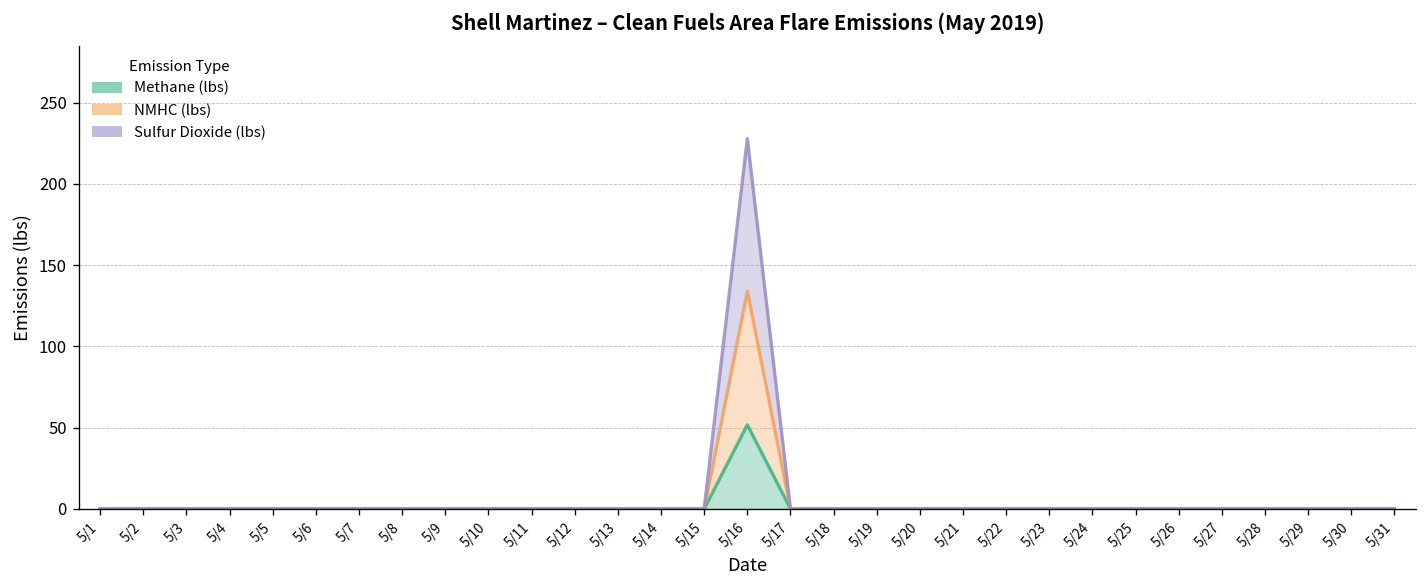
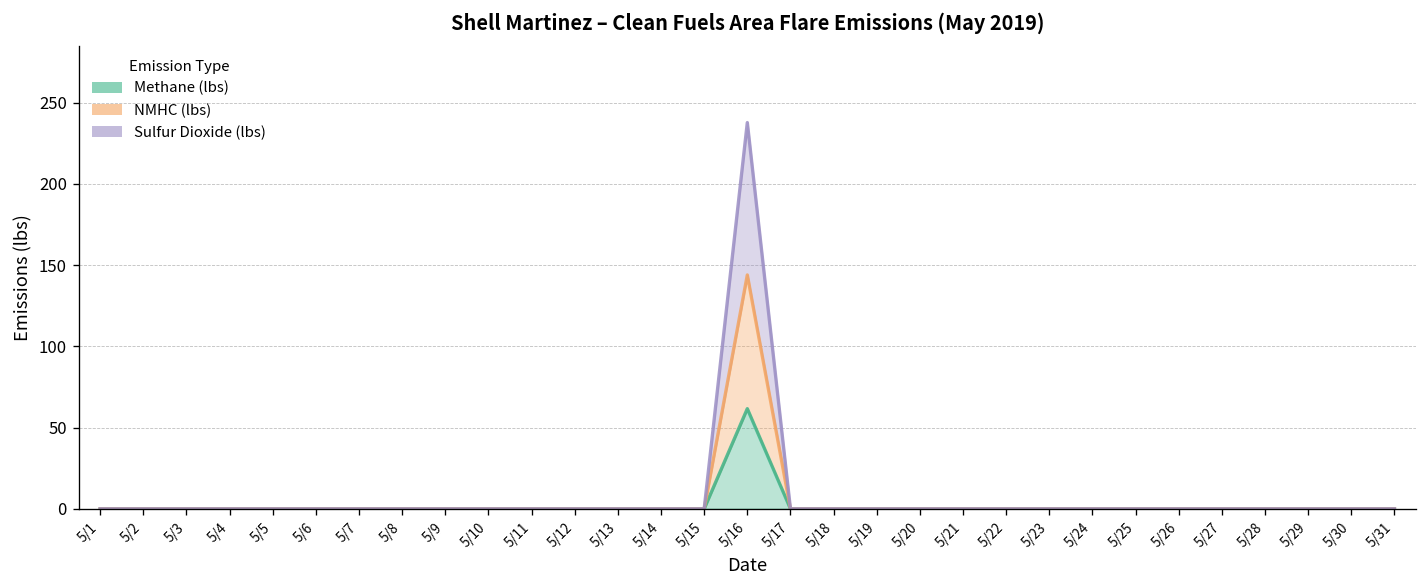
  {
    "Methane (lbs)": {
-     "5/16": 52
+     "5/16": 62
    },
    "NMHC (lbs)": {
      "5/16": 82
    },
    "Sulfur Dioxide (lbs)": {
      "5/16": 94
    }
  }
